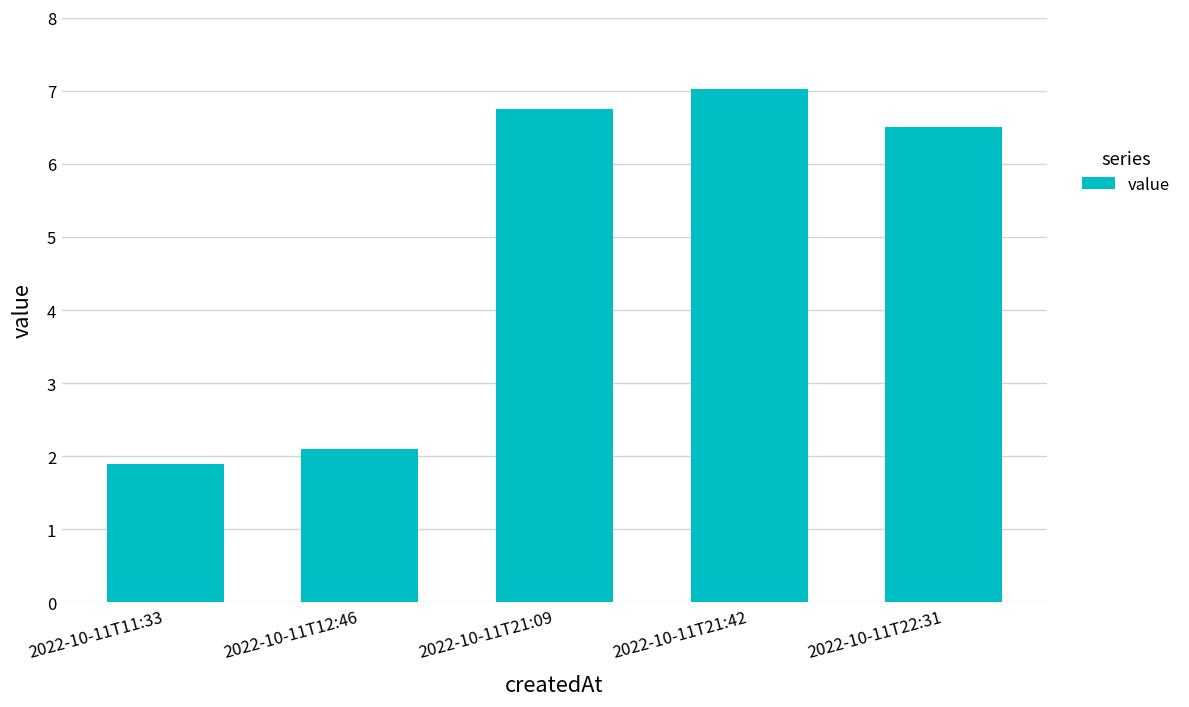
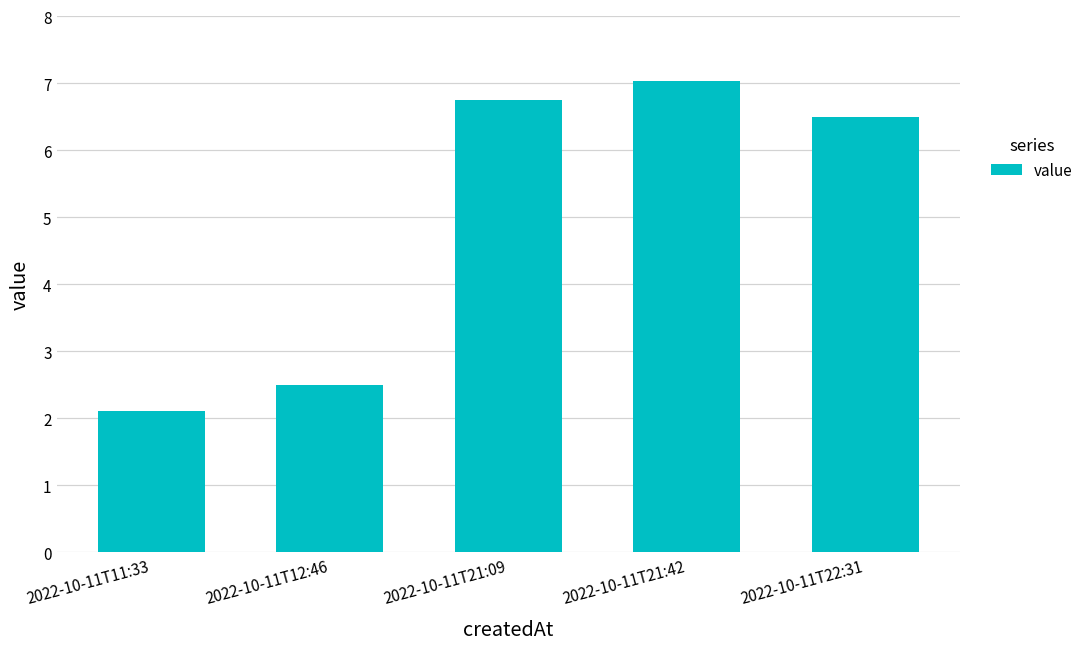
  {
-   "2022-10-11T11:33": 1.9,
-   "2022-10-11T12:46": 2.1,
+   "2022-10-11T11:33": 2.1,
+   "2022-10-11T12:46": 2.5,
    "2022-10-11T21:09": 6.8,
    "2022-10-11T21:42": 7.0,
    "2022-10-11T22:31": 6.5
  }
